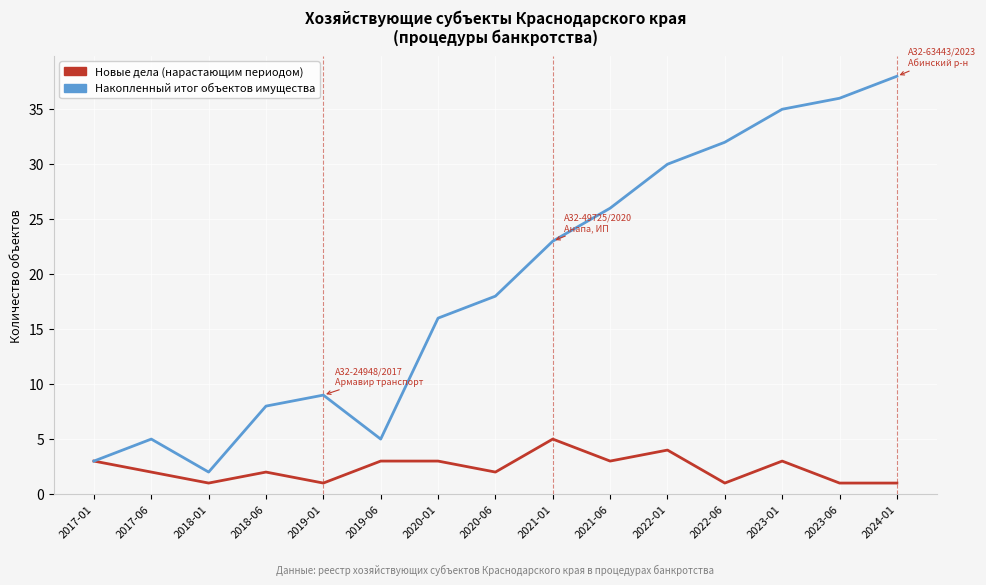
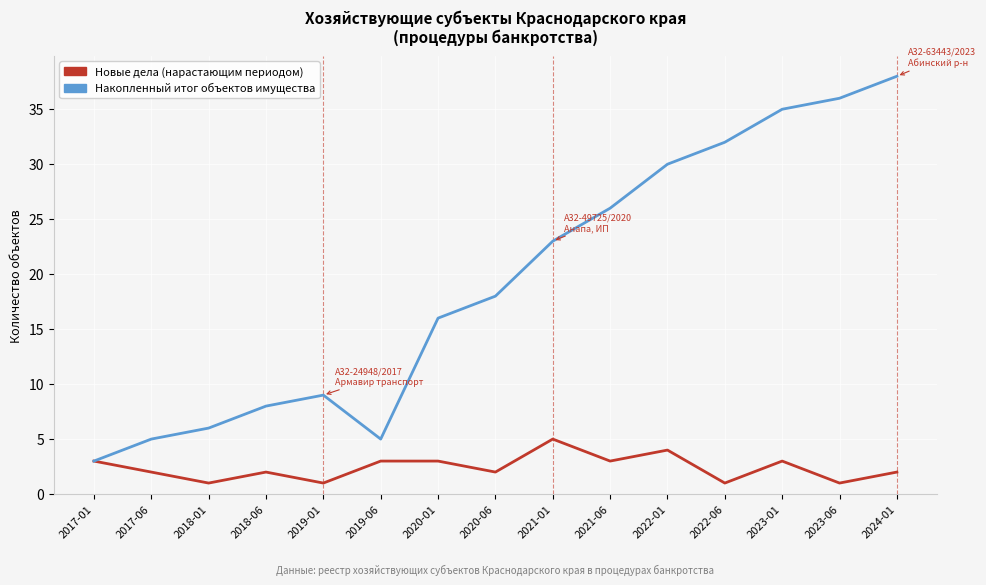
  {
    "Новые дела (нарастающим периодом)": {
      "2017-06": 2,
      "2018-01": 1,
      "2018-06": 2,
      "2019-01": 1,
      "2019-06": 3,
      "2020-01": 3,
      "2020-06": 2,
      "2021-01": 5,
      "2021-06": 3,
      "2022-01": 4,
      "2022-06": 1,
      "2023-01": 3,
      "2023-06": 1,
-     "2024-01": 1
+     "2024-01": 2
    },
    "Накопленный итог объектов имущества": {
      "2017-06": 5,
-     "2018-01": 2,
+     "2018-01": 6,
      "2018-06": 8,
      "2019-06": 5,
      "2020-01": 16,
      "2020-06": 18,
      "2021-06": 26,
      "2022-01": 30,
      "2022-06": 32,
      "2023-01": 35,
      "2023-06": 36
    }
  }
